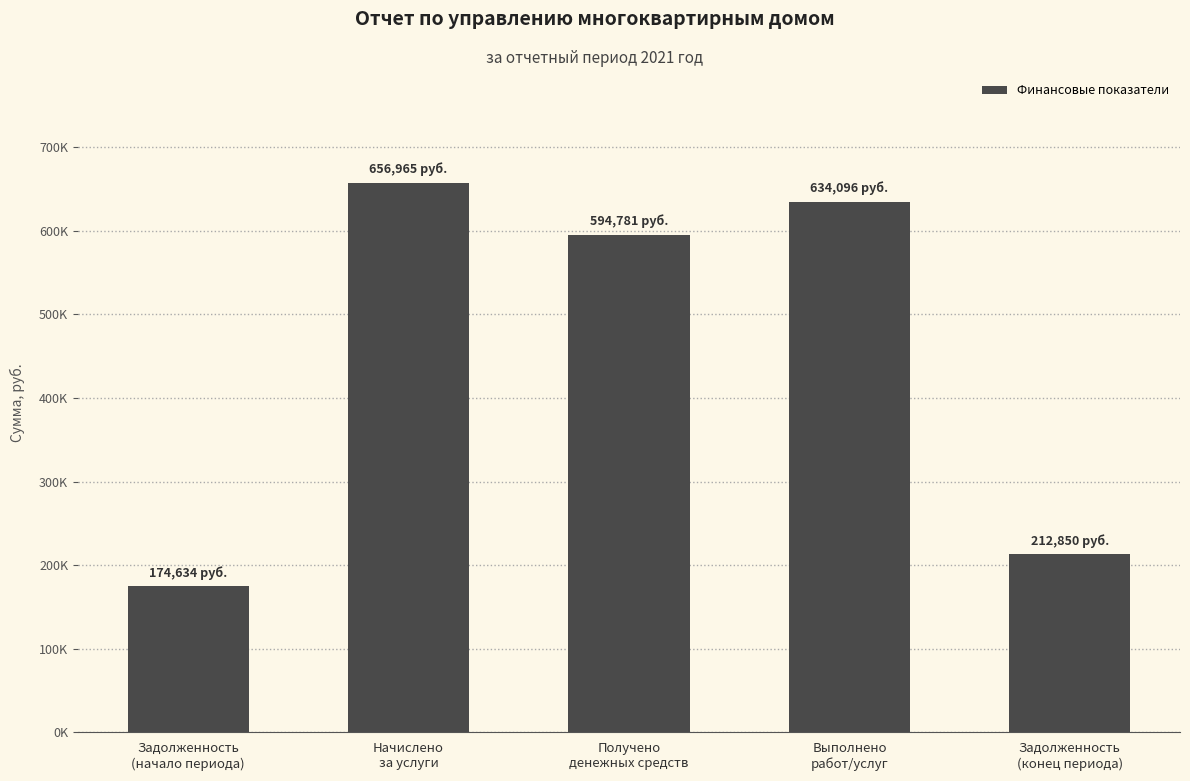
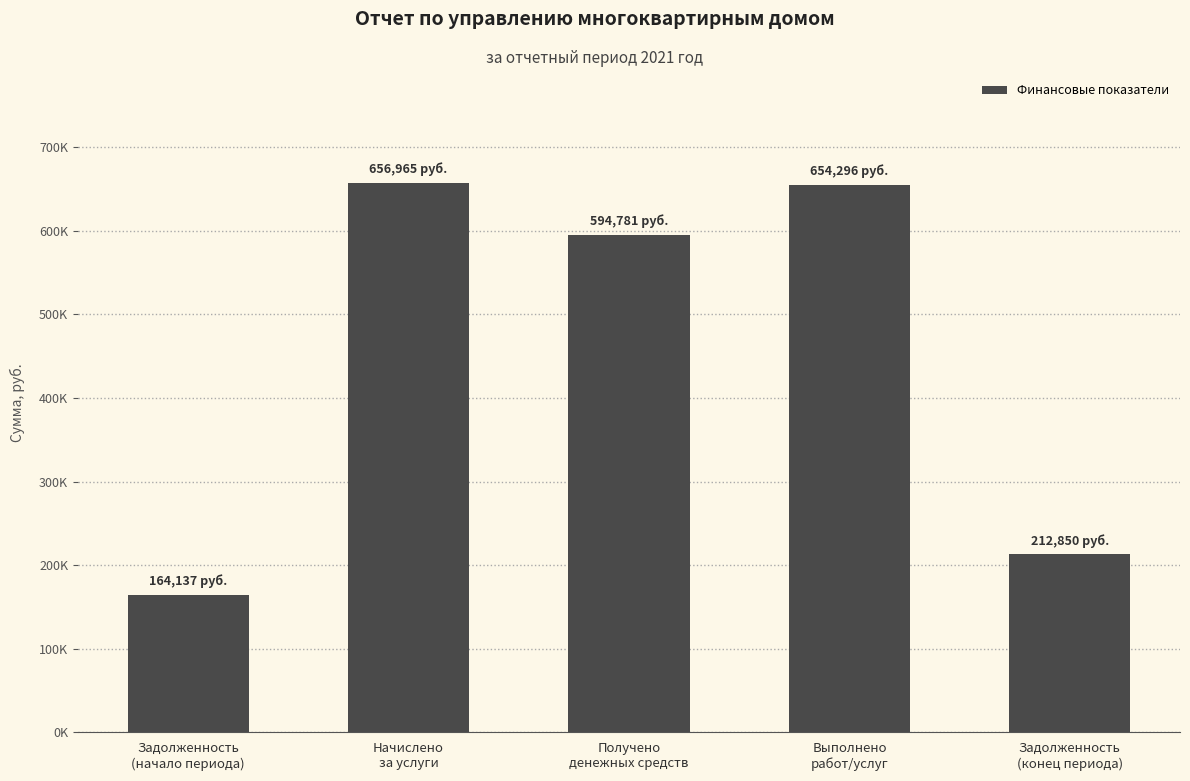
  {
-   "Задолженность (начало периода)": "174,634",
+   "Задолженность (начало периода)": "164,137",
    "Начислено за услуги": "656,965",
    "Получено денежных средств": "594,781",
-   "Выполнено работ/услуг": "634,096",
+   "Выполнено работ/услуг": "654,296",
    "Задолженность (конец периода)": "212,850"
  }
